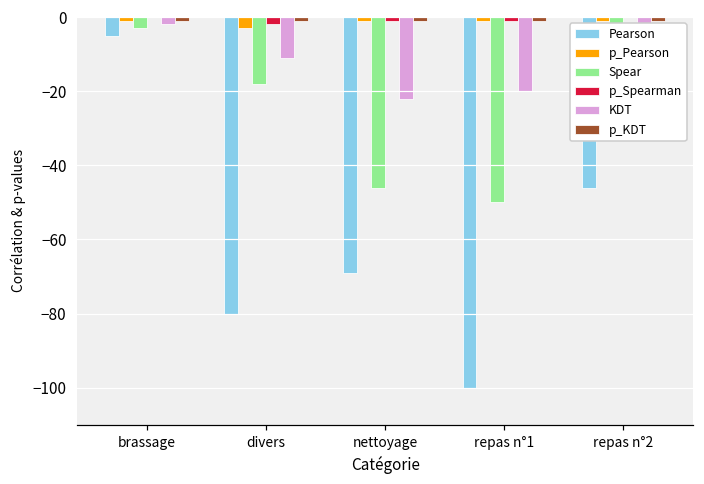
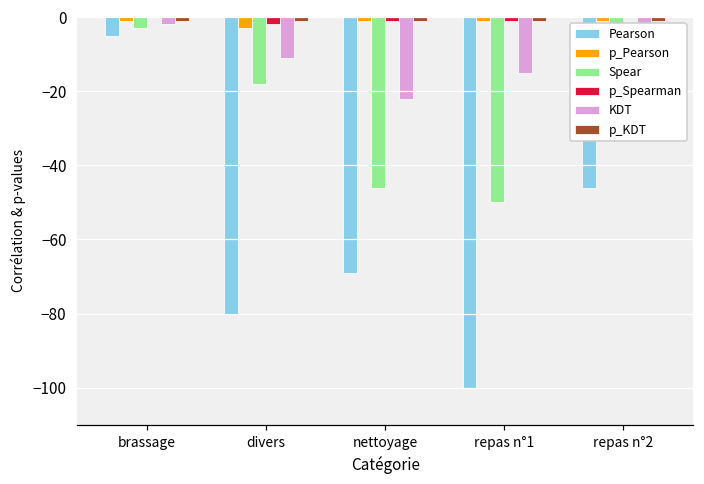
  {
    "Pearson": {
      "brassage": -5,
      "divers": -80,
      "nettoyage": -69,
      "repas n°1": -100,
      "repas n°2": -46
    },
    "p_Pearson": {
      "brassage": -1,
      "divers": -3,
      "nettoyage": -1,
      "repas n°1": -1,
      "repas n°2": -1
    },
    "Spear": {
      "brassage": -3,
      "divers": -18,
      "nettoyage": -46,
      "repas n°1": -50
    },
    "p_Spearman": {
      "brassage": 0,
      "divers": -2,
      "nettoyage": -1,
      "repas n°1": -1,
      "repas n°2": 0
    },
    "KDT": {
      "brassage": -2,
      "divers": -11,
      "nettoyage": -22,
-     "repas n°1": -20
+     "repas n°1": -15
    },
    "p_KDT": {
      "brassage": -1,
      "divers": -1,
      "nettoyage": -1,
      "repas n°1": -1,
      "repas n°2": -1
    }
  }
